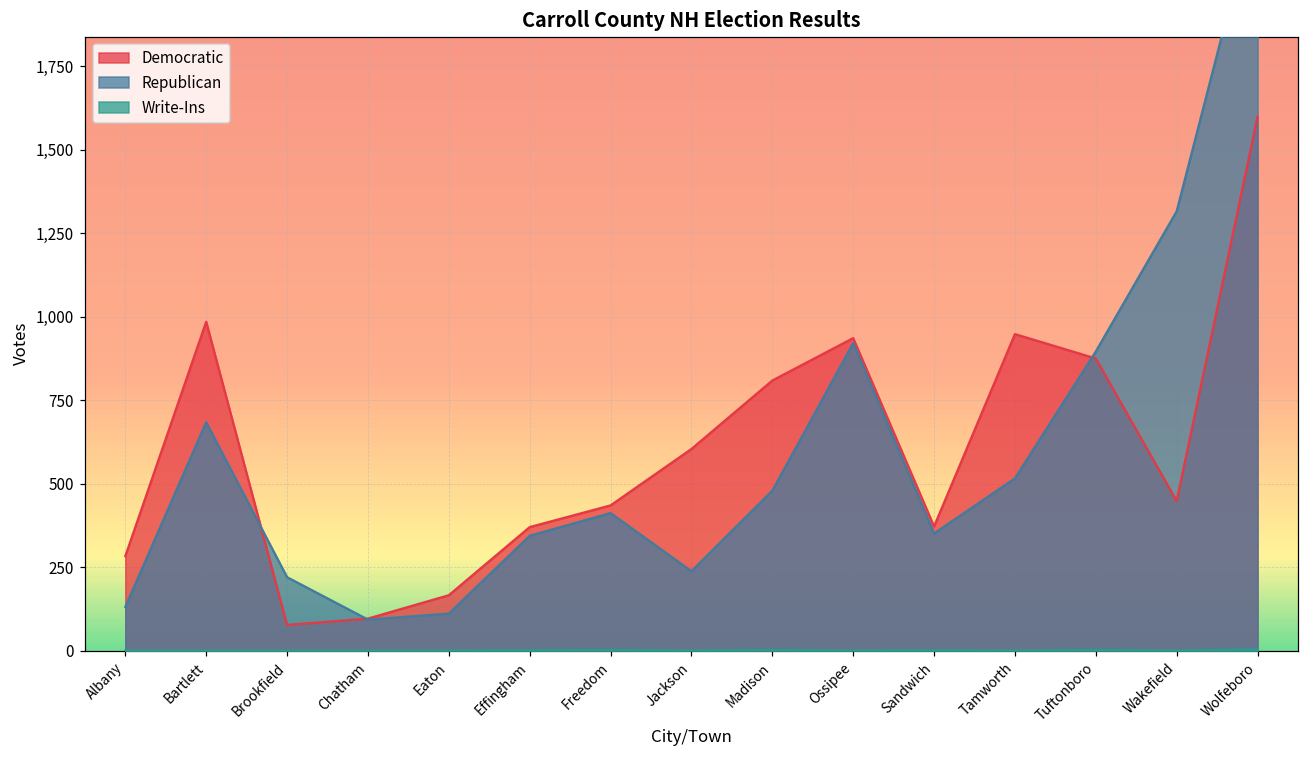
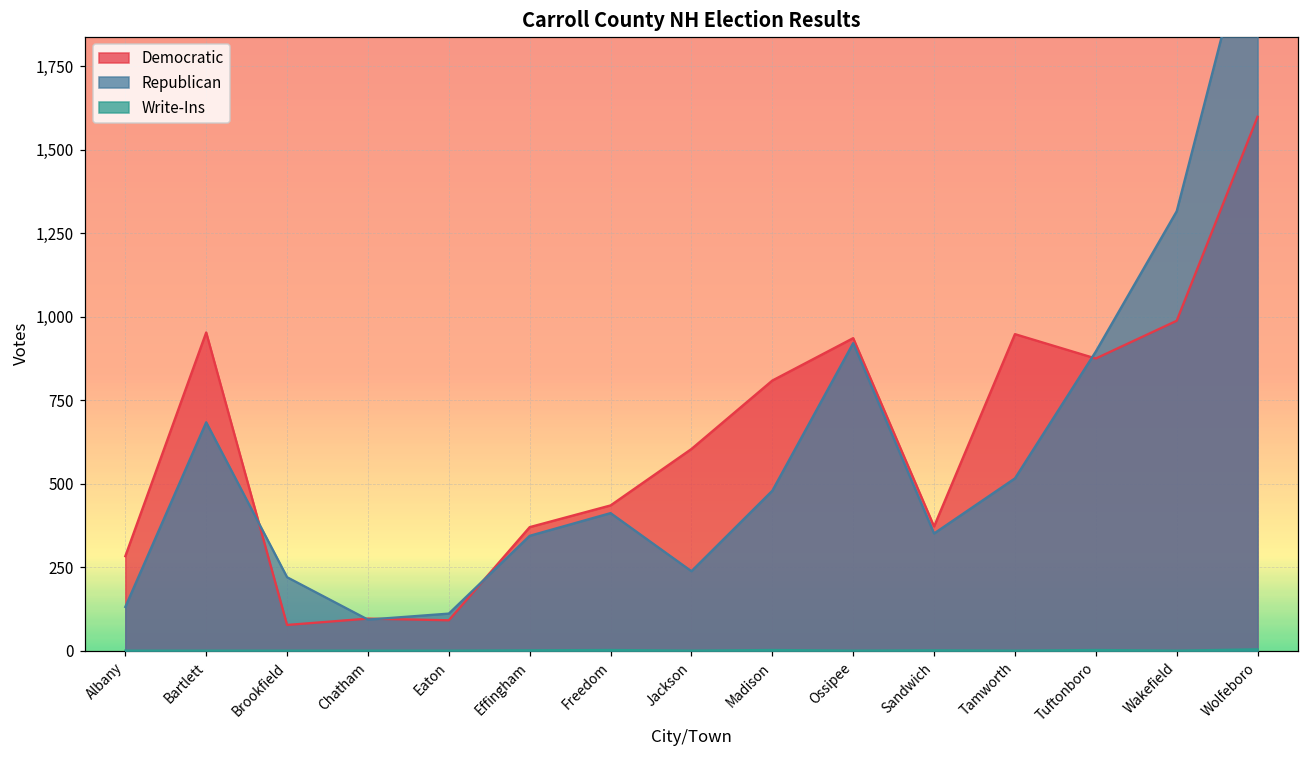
  {
    "Democratic": {
      "Albany": "280",
-     "Bartlett": "990",
+     "Bartlett": "950",
      "Brookfield": "80",
-     "Eaton": "170",
+     "Eaton": "90",
      "Effingham": "370",
      "Freedom": "440",
      "Jackson": "600",
      "Madison": "810",
      "Ossipee": "940",
      "Sandwich": "370",
      "Tamworth": "950",
      "Tuftonboro": "880",
-     "Wakefield": "450",
+     "Wakefield": "990",
      "Wolfeboro": "1,600"
    }
  }
